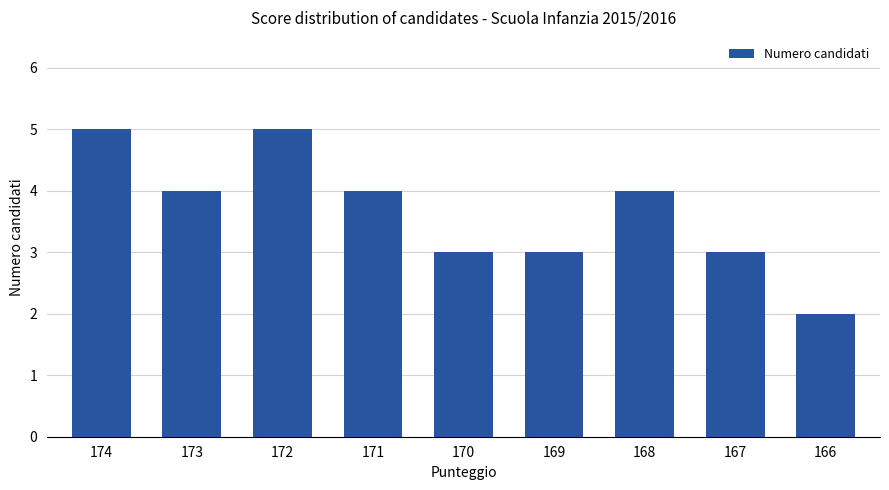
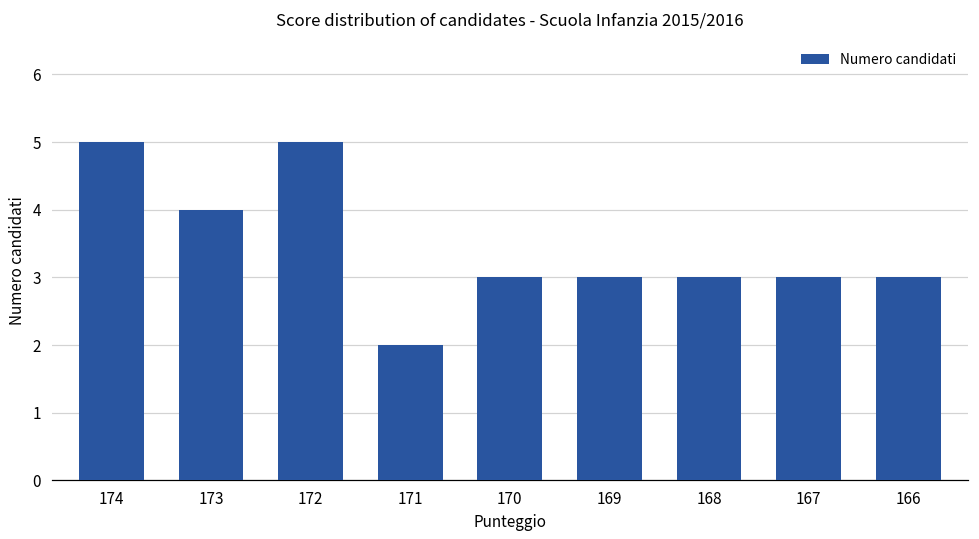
  {
    "174": 5,
    "173": 4,
    "172": 5,
-   "171": 4,
+   "171": 2,
    "170": 3,
    "169": 3,
-   "168": 4,
+   "168": 3,
    "167": 3,
-   "166": 2
+   "166": 3
  }
